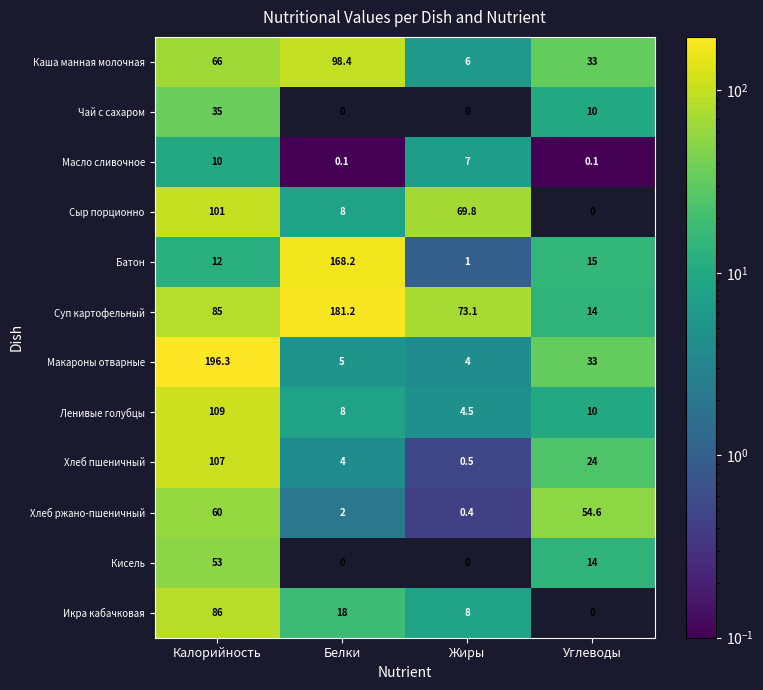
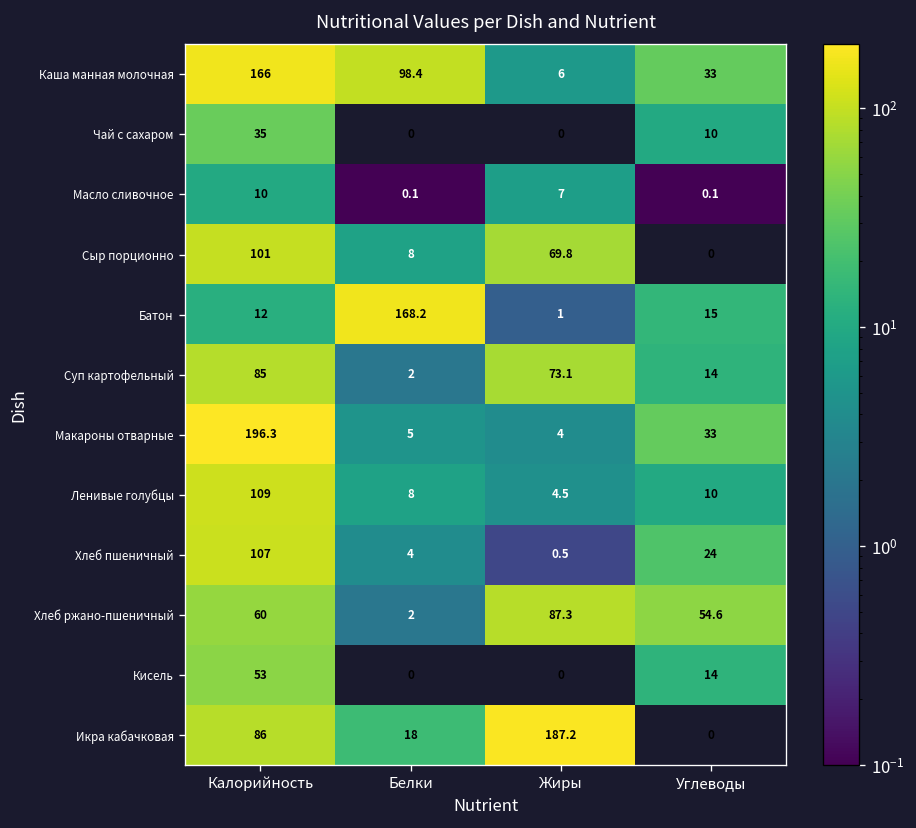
  {
    "Каша манная молочная": {
-     "Калорийность": 66,
+     "Калорийность": 166,
      "Белки": 98.4,
      "Жиры": 6,
      "Углеводы": 33
    },
    "Чай с сахаром": {
      "Калорийность": 35,
      "Углеводы": 10
    },
    "Масло сливочное": {
      "Калорийность": 10,
      "Белки": 0.1,
      "Жиры": 7,
      "Углеводы": 0.1
    },
    "Сыр порционно": {
      "Калорийность": 101,
      "Белки": 8,
      "Жиры": 69.8
    },
    "Батон": {
      "Калорийность": 12,
      "Белки": 168.2,
      "Жиры": 1,
      "Углеводы": 15
    },
    "Суп картофельный": {
      "Калорийность": 85,
-     "Белки": 181.2,
+     "Белки": 2,
      "Жиры": 73.1,
      "Углеводы": 14
    },
    "Макароны отварные": {
      "Калорийность": 196.3,
      "Белки": 5,
      "Жиры": 4,
      "Углеводы": 33
    },
    "Ленивые голубцы": {
      "Калорийность": 109,
      "Белки": 8,
      "Жиры": 4.5,
      "Углеводы": 10
    },
    "Хлеб пшеничный": {
      "Калорийность": 107,
      "Белки": 4,
      "Жиры": 0.5,
      "Углеводы": 24
    },
    "Хлеб ржано-пшеничный": {
      "Калорийность": 60,
      "Белки": 2,
-     "Жиры": 0.4,
+     "Жиры": 87.3,
      "Углеводы": 54.6
    },
    "Кисель": {
      "Калорийность": 53,
      "Углеводы": 14
    },
    "Икра кабачковая": {
      "Калорийность": 86,
      "Белки": 18,
-     "Жиры": 8
+     "Жиры": 187.2
    }
  }
